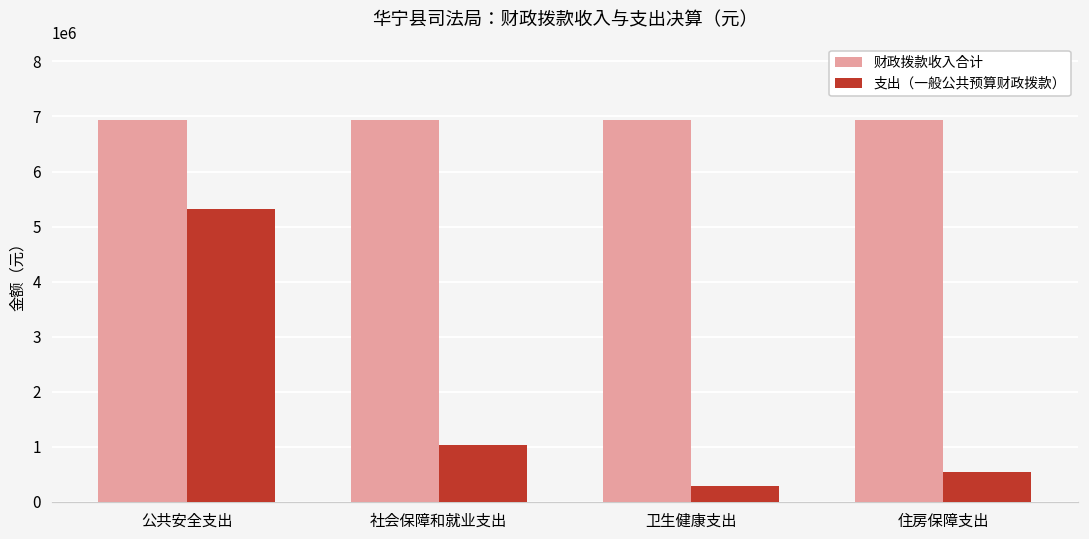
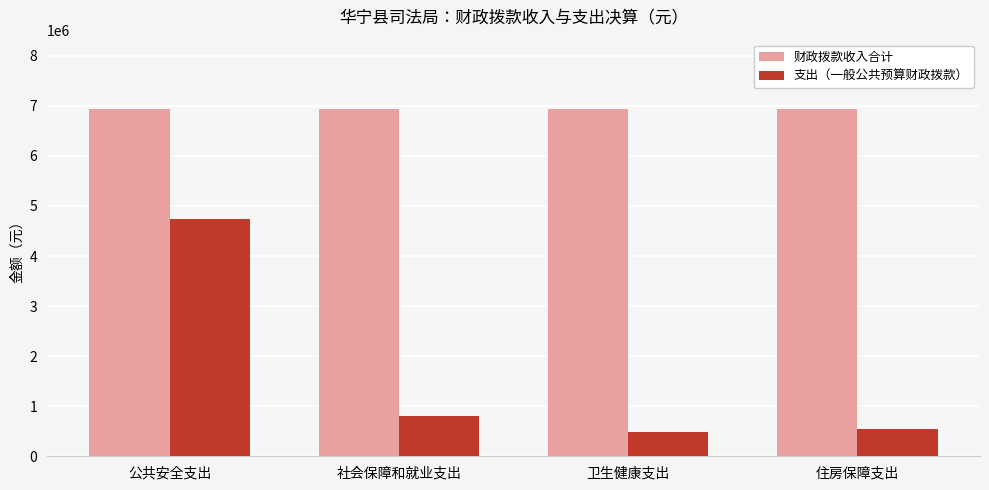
  {
    "财政拨款收入合计": {
      "公共安全支出": 6900000,
      "社会保障和就业支出": 6900000,
      "卫生健康支出": 6900000,
      "住房保障支出": 6900000
    },
    "支出（一般公共预算财政拨款）": {
-     "公共安全支出": 5300000,
-     "社会保障和就业支出": 1000000,
-     "卫生健康支出": 300000,
+     "公共安全支出": 4700000,
+     "社会保障和就业支出": 800000,
+     "卫生健康支出": 500000,
      "住房保障支出": 500000
    }
  }
